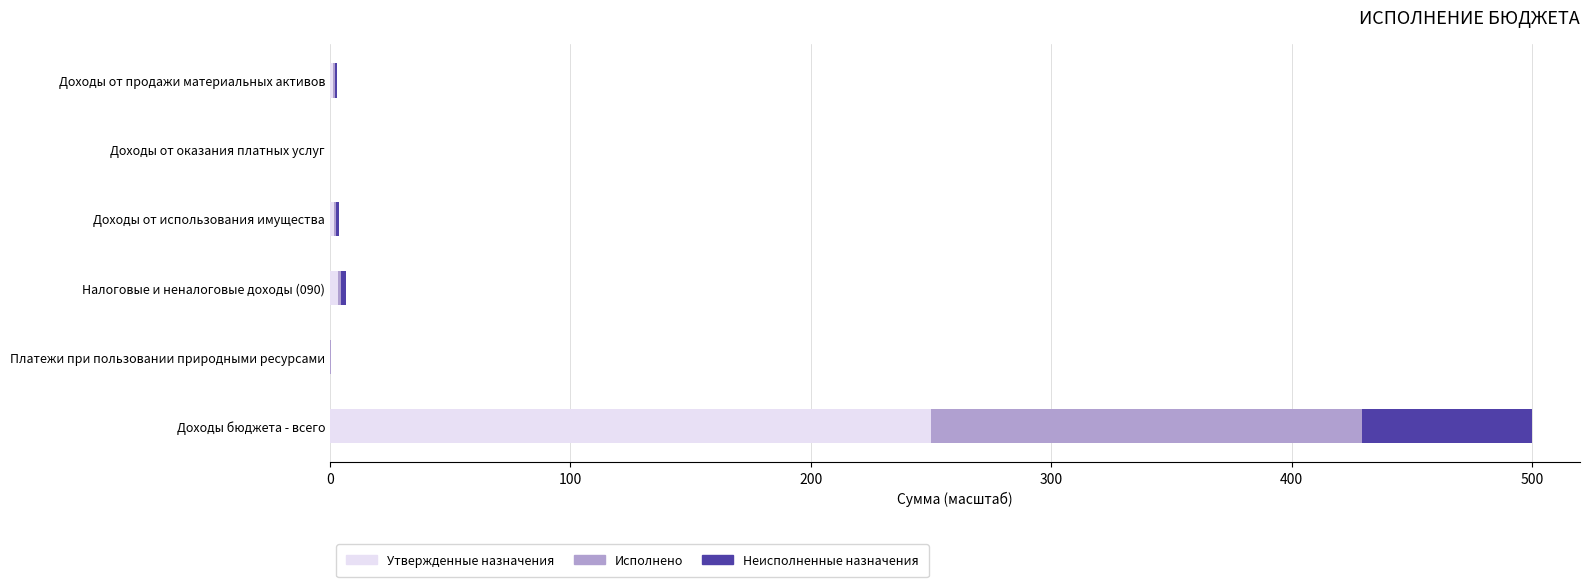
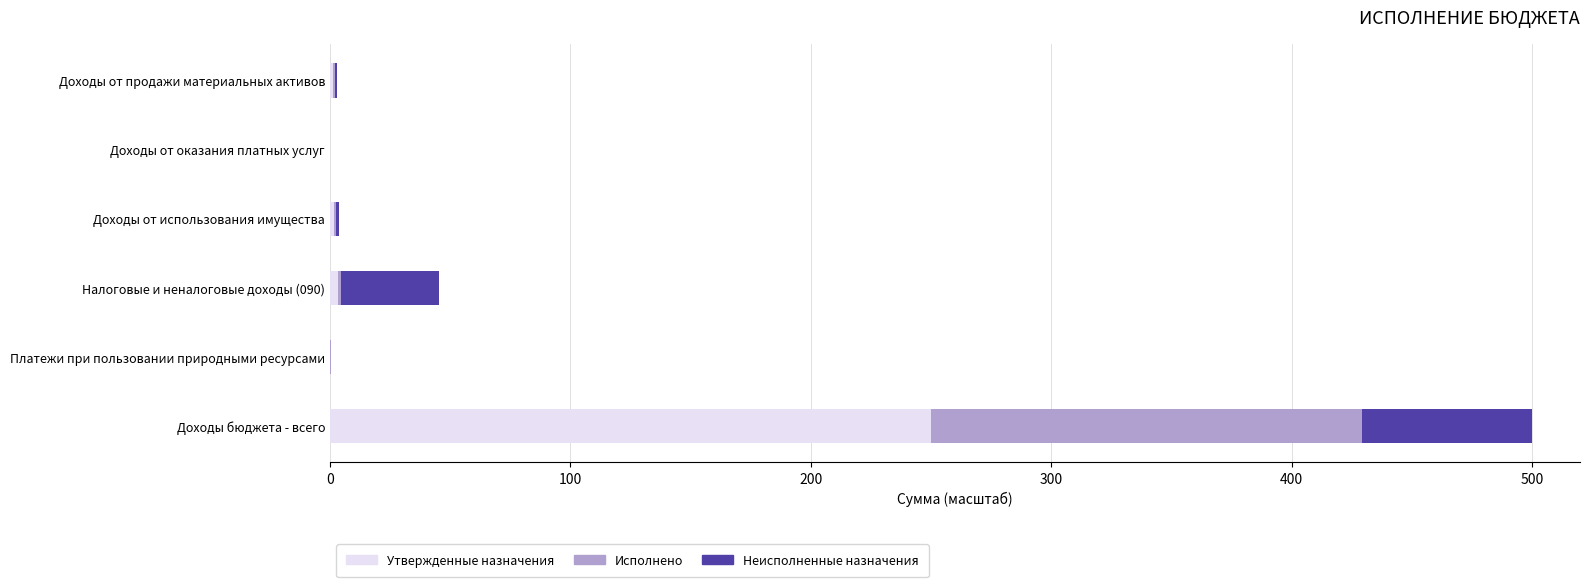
  {
    "Утвержденные назначения": {
      "Доходы от продажи материальных активов": 1,
      "Доходы от использования имущества": 2,
      "Налоговые и неналоговые доходы (090)": 3,
      "Доходы бюджета - всего": 250
    },
    "Исполнено": {
      "Доходы бюджета - всего": 179
    },
    "Неисполненные назначения": {
      "Доходы от использования имущества": 1,
-     "Налоговые и неналоговые доходы (090)": 2,
+     "Налоговые и неналоговые доходы (090)": 41,
      "Платежи при пользовании природными ресурсами": 0,
      "Доходы бюджета - всего": 71
    }
  }
